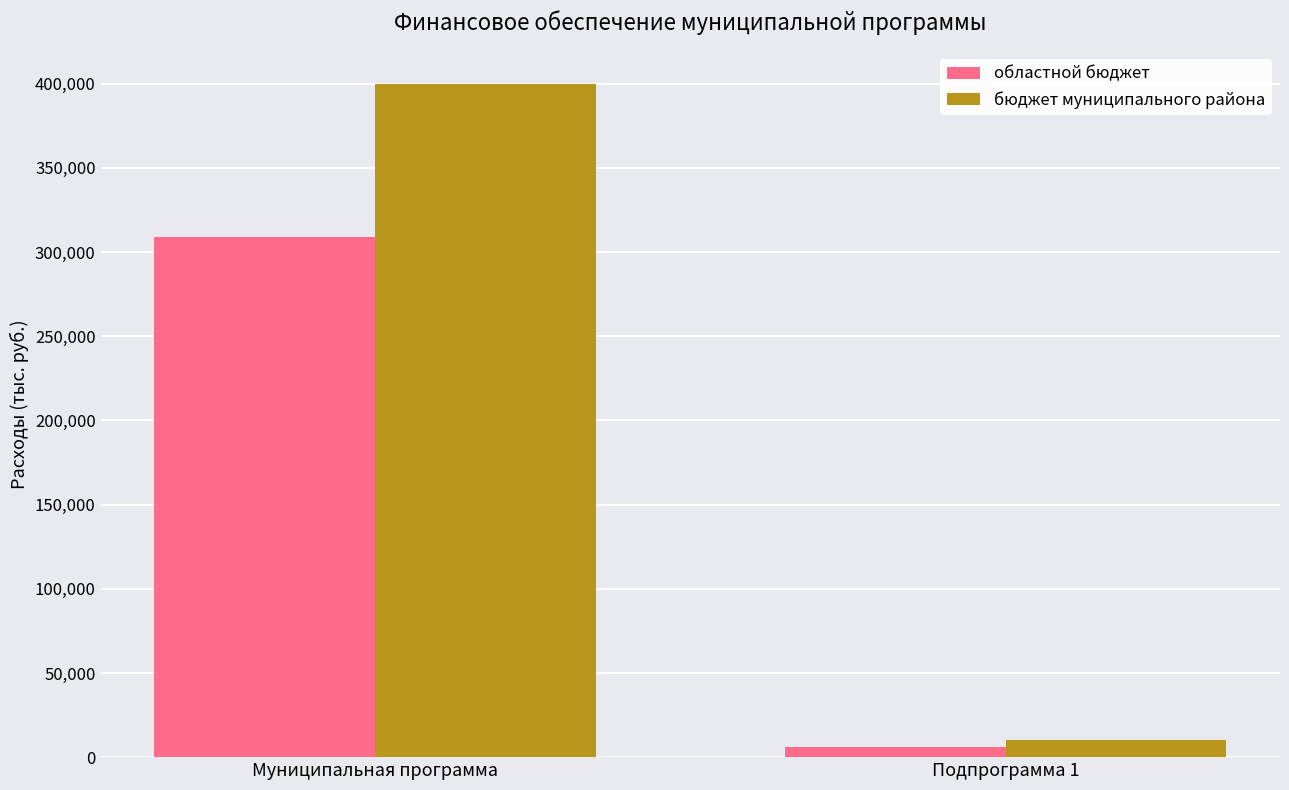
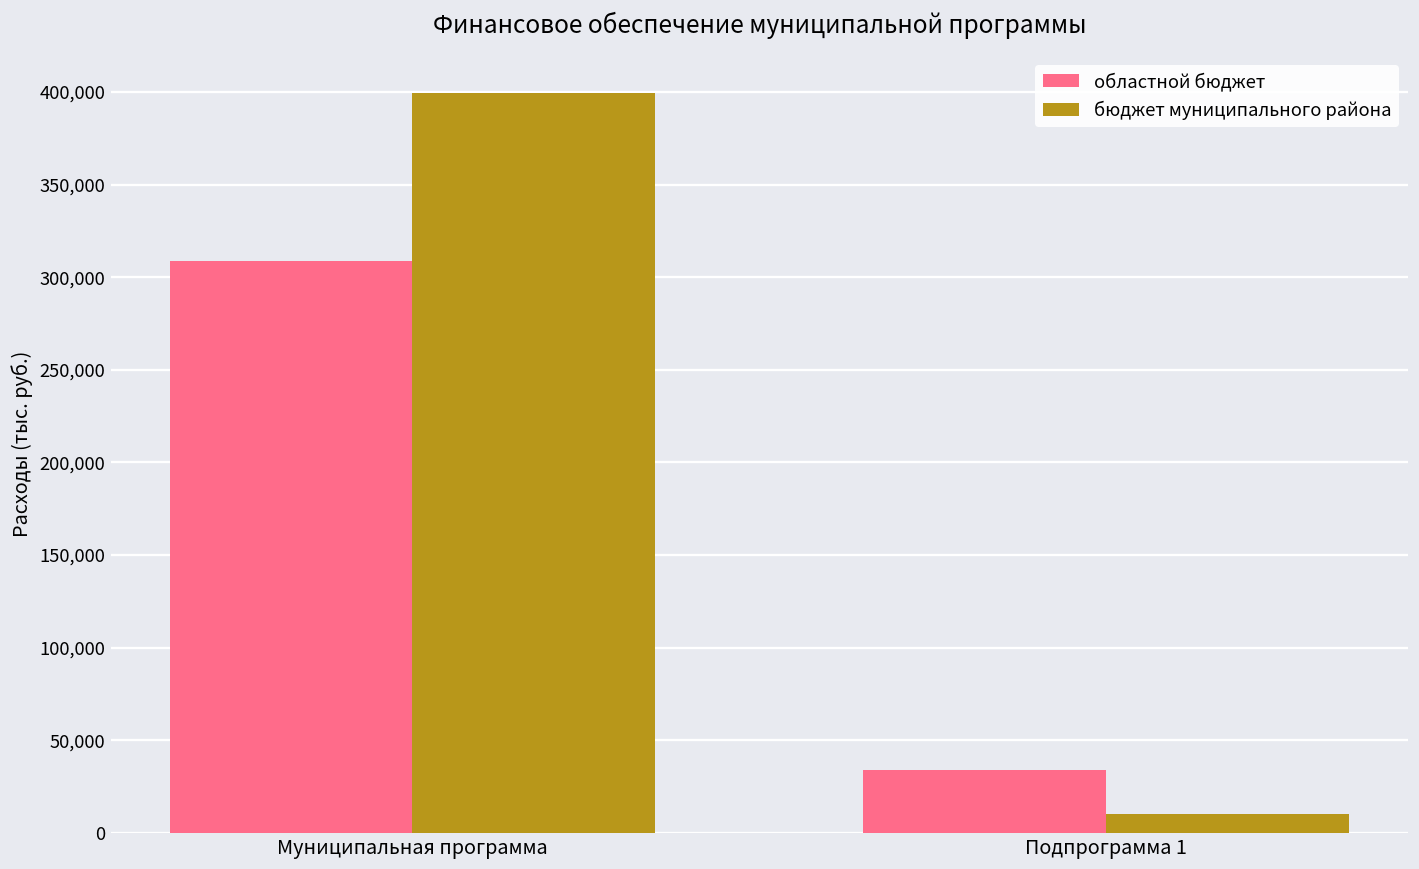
  {
    "областной бюджет": {
      "Муниципальная программа": "309,000",
-     "Подпрограмма 1": "6,000"
+     "Подпрограмма 1": "34,000"
    },
    "бюджет муниципального района": {
      "Муниципальная программа": "400,000",
      "Подпрограмма 1": "10,000"
    }
  }
